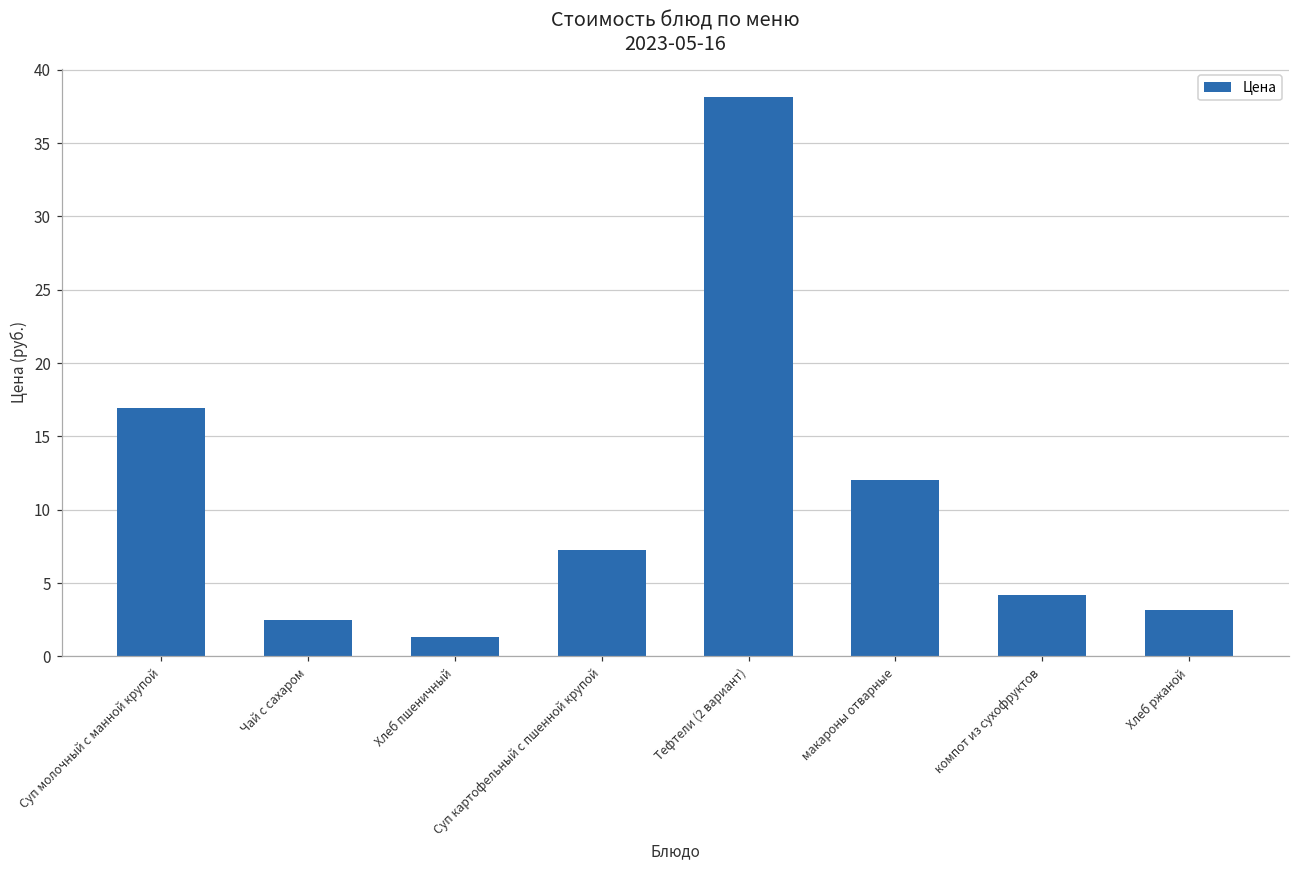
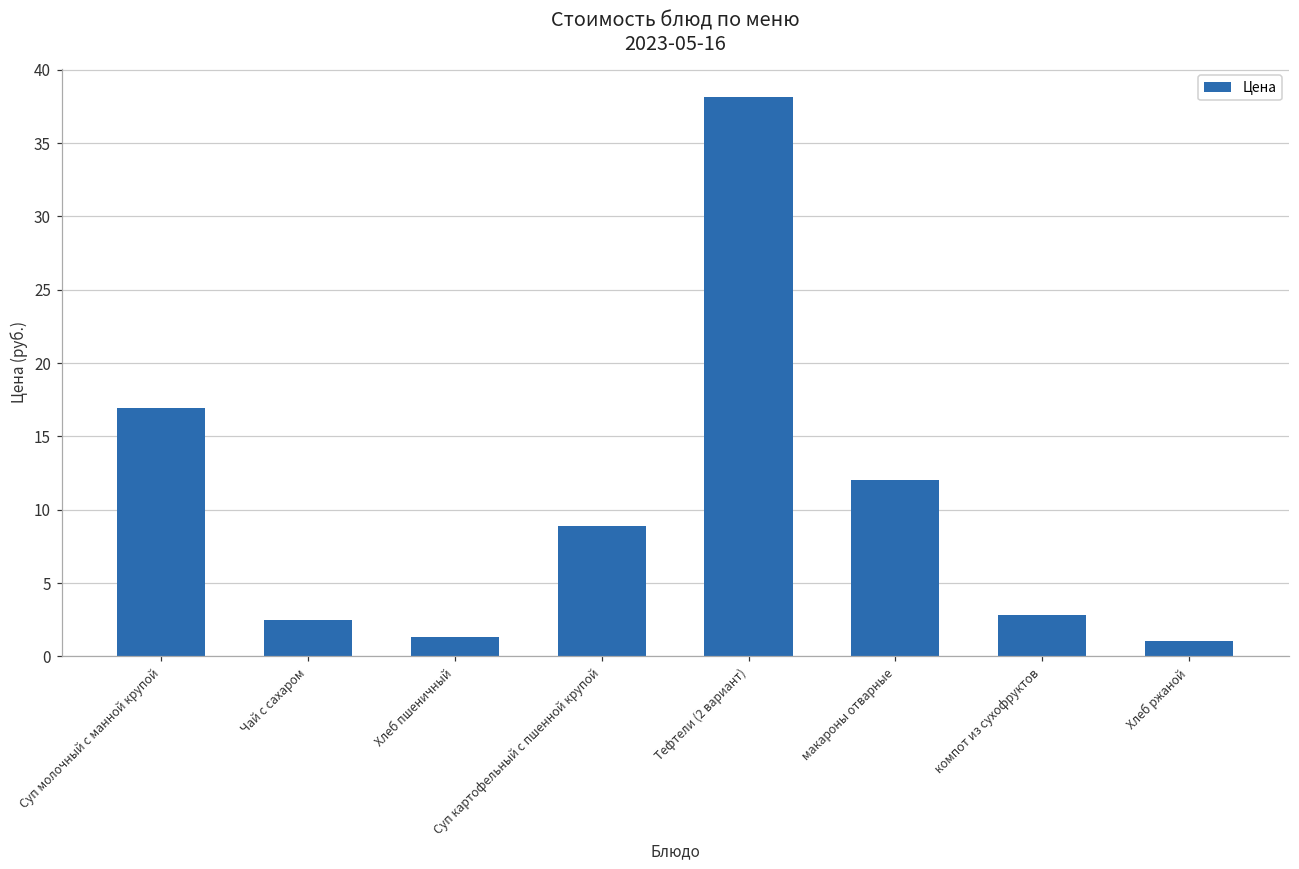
  {
    "Суп молочный с манной крупой": 16.9,
    "Чай с сахаром": 2.5,
    "Хлеб пшеничный": 1.3,
-   "Суп картофельный с пшенной крупой": 7.3,
+   "Суп картофельный с пшенной крупой": 8.9,
    "Тефтели (2 вариант)": 38.2,
    "макароны отварные": 12.0,
-   "компот из сухофруктов": 4.2,
-   "Хлеб ржаной": 3.2
+   "компот из сухофруктов": 2.8,
+   "Хлеб ржаной": 1.1
  }
